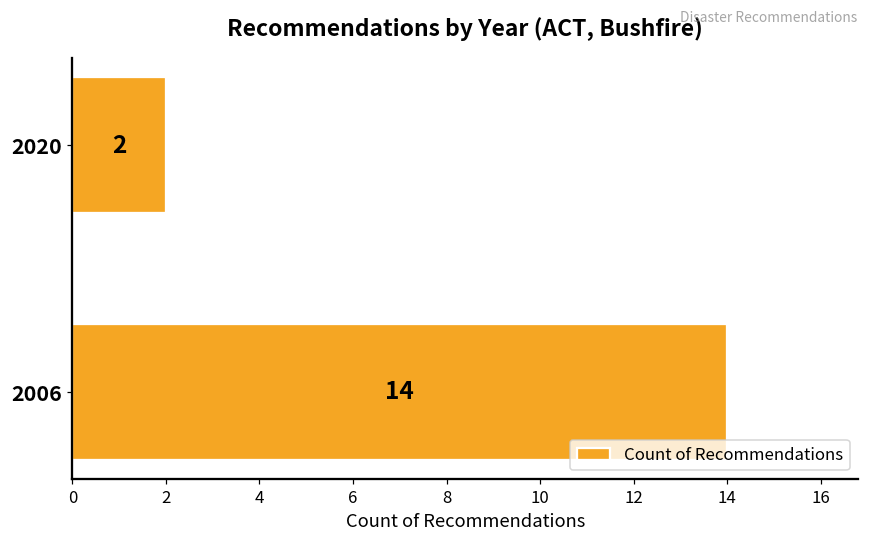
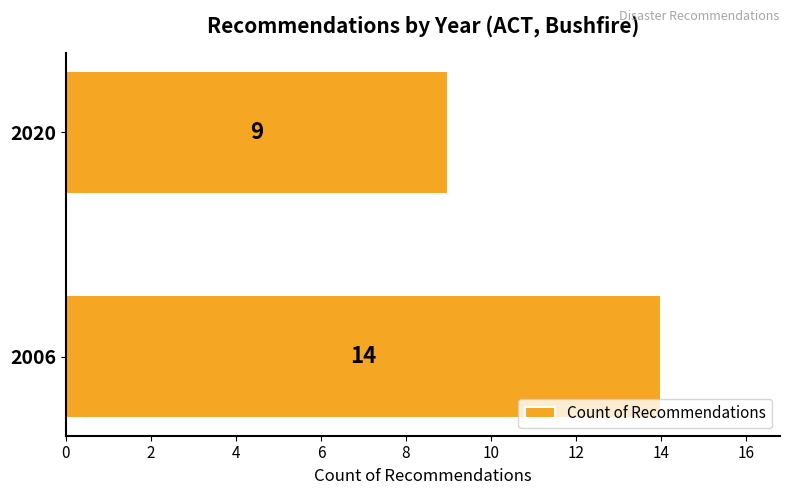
  {
-   "2020": 2,
+   "2020": 9,
    "2006": 14
  }
